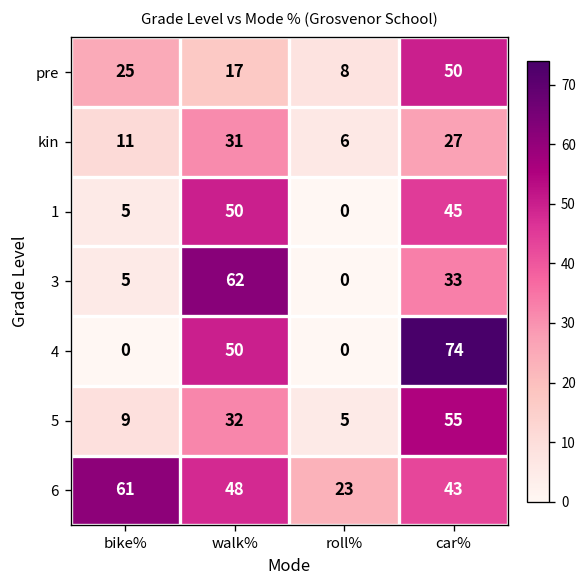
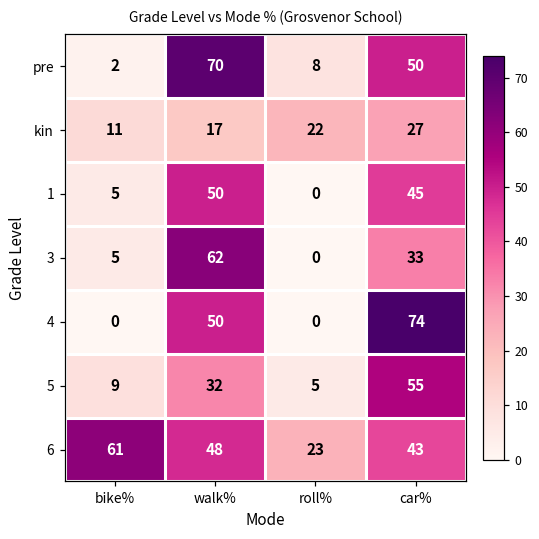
  {
    "pre": {
-     "bike%": 25,
-     "walk%": 17,
+     "bike%": 2,
+     "walk%": 70,
      "roll%": 8,
      "car%": 50
    },
    "kin": {
      "bike%": 11,
-     "walk%": 31,
-     "roll%": 6,
+     "walk%": 17,
+     "roll%": 22,
      "car%": 27
    },
    "1": {
      "bike%": 5,
      "walk%": 50,
      "roll%": 0,
      "car%": 45
    },
    "3": {
      "bike%": 5,
      "walk%": 62,
      "roll%": 0,
      "car%": 33
    },
    "4": {
      "bike%": 0,
      "walk%": 50,
      "roll%": 0,
      "car%": 74
    },
    "5": {
      "bike%": 9,
      "walk%": 32,
      "roll%": 5,
      "car%": 55
    },
    "6": {
      "bike%": 61,
      "walk%": 48,
      "roll%": 23,
      "car%": 43
    }
  }
